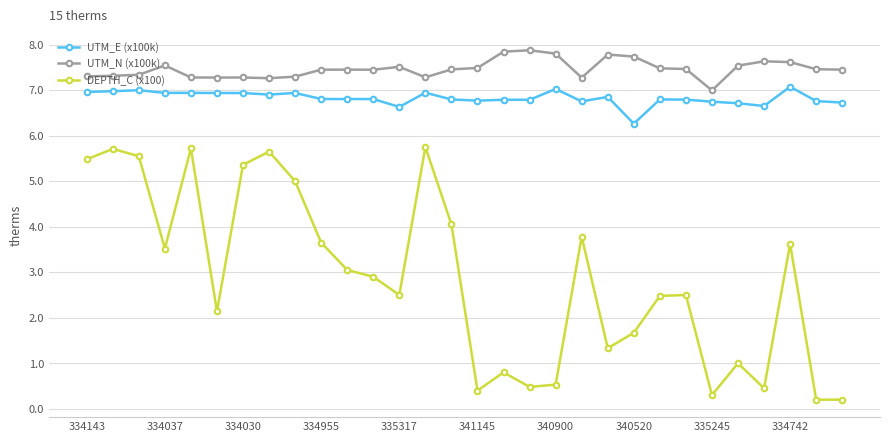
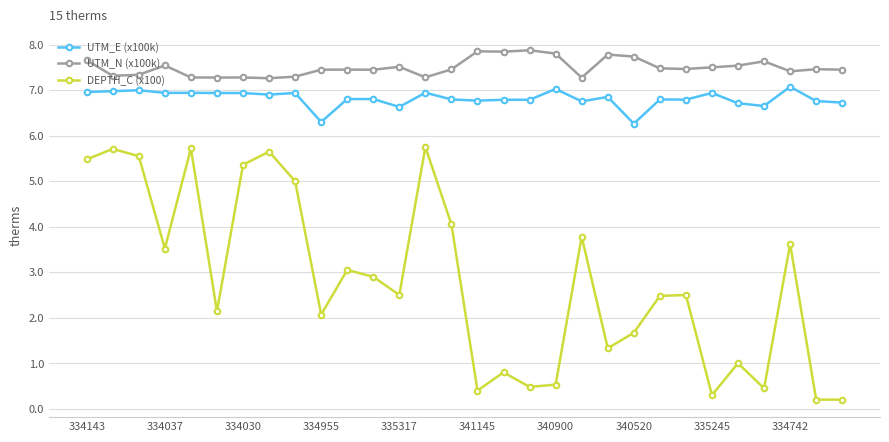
  {
    "UTM_E (x100k)": {
      "334143": 7.0,
      "334037": 6.9,
-     "334955": 6.8,
+     "334955": 6.3,
      "335317": 6.6,
      "341145": 6.8,
      "340900": 7.0,
      "340520": 6.3,
-     "335245": 6.7,
+     "335245": 6.9,
      "334742": 7.1
    },
    "UTM_N (x100k)": {
-     "334143": 7.3,
+     "334143": 7.7,
      "334037": 7.5,
      "334955": 7.5,
      "335317": 7.5,
-     "341145": 7.5,
+     "341145": 7.9,
      "340900": 7.8,
      "340520": 7.7,
-     "335245": 7.0,
-     "334742": 7.6
+     "335245": 7.5,
+     "334742": 7.4
    },
    "DEPTH_C (x100)": {
      "334143": 5.5,
      "334037": 3.5,
-     "334955": 3.7,
+     "334955": 2.1,
      "335317": 2.5,
      "341145": 0.4,
      "340900": 0.5,
      "340520": 1.7,
      "335245": 0.3,
      "334742": 3.6
    }
  }
